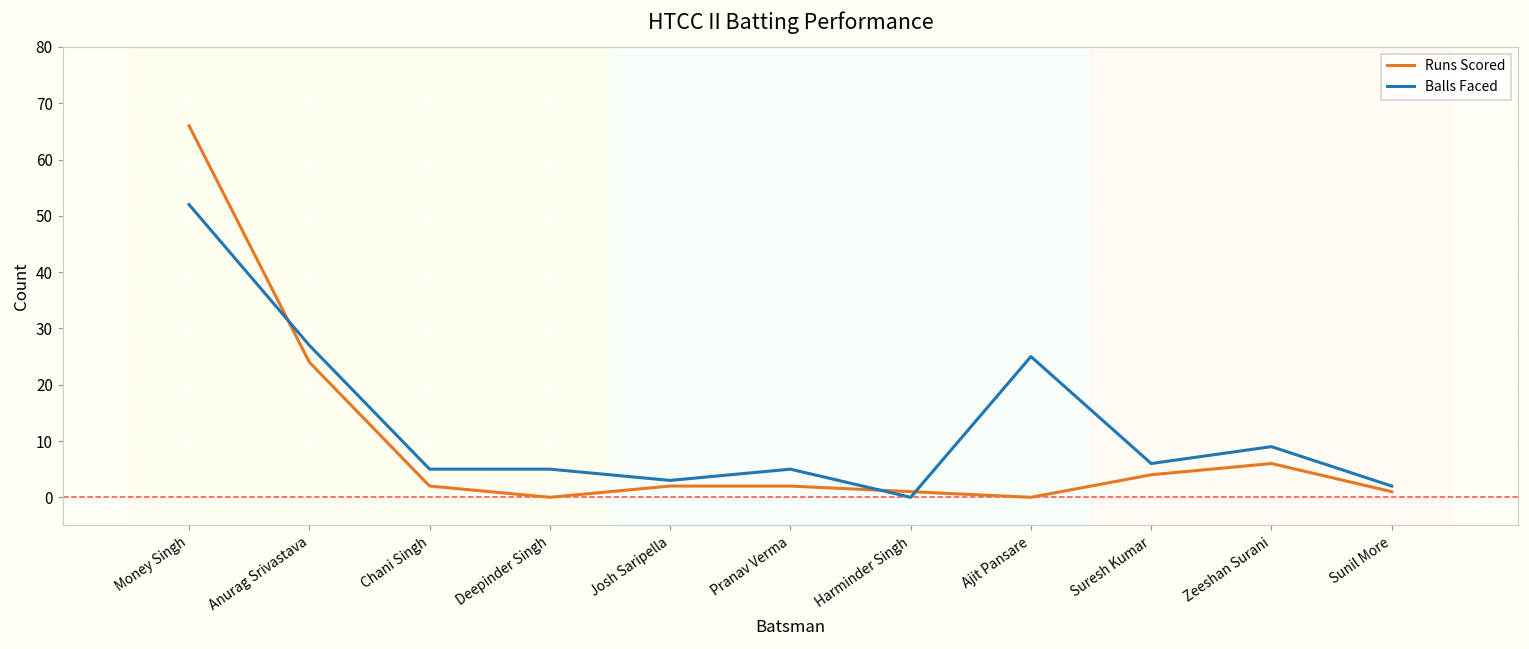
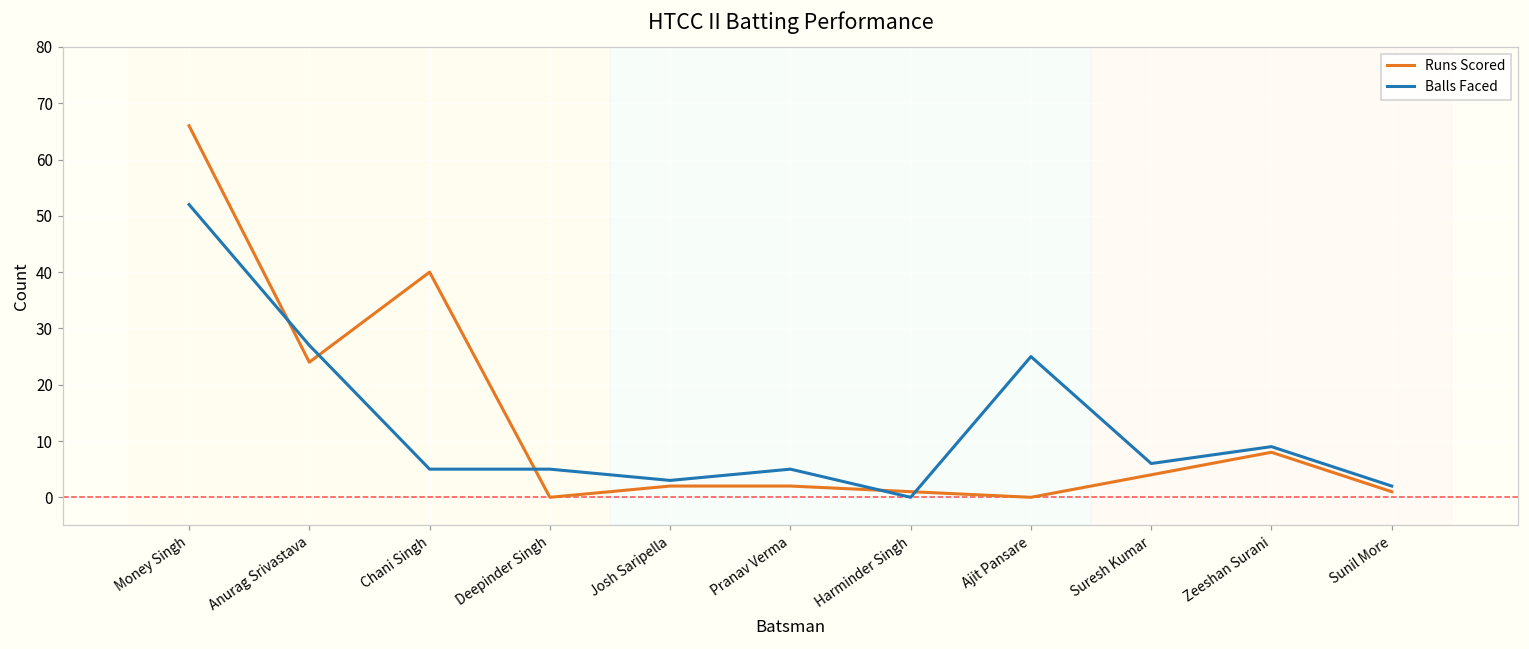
  {
    "Runs Scored": {
      "Money Singh": 66,
      "Anurag Srivastava": 24,
-     "Chani Singh": 2,
+     "Chani Singh": 40,
      "Deepinder Singh": 0,
      "Josh Saripella": 2,
      "Pranav Verma": 2,
      "Harminder Singh": 1,
      "Ajit Pansare": 0,
      "Suresh Kumar": 4,
-     "Zeeshan Surani": 6,
+     "Zeeshan Surani": 8,
      "Sunil More": 1
    },
    "Balls Faced": {
      "Money Singh": 52,
      "Anurag Srivastava": 27,
      "Chani Singh": 5,
      "Deepinder Singh": 5,
      "Josh Saripella": 3,
      "Pranav Verma": 5,
      "Harminder Singh": 0,
      "Ajit Pansare": 25,
      "Suresh Kumar": 6,
      "Zeeshan Surani": 9,
      "Sunil More": 2
    }
  }
